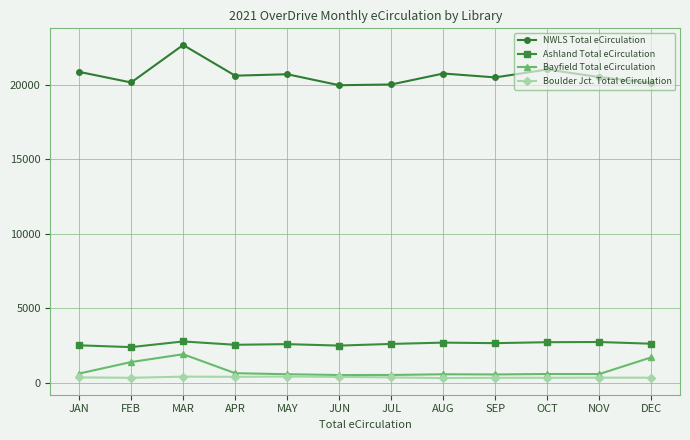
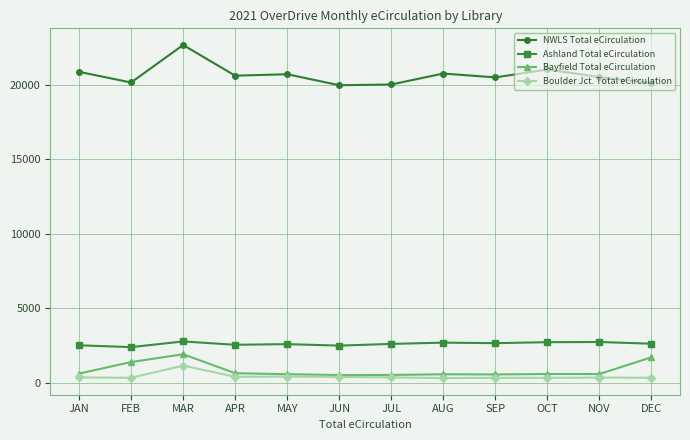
  {
    "Bayfield Total eCirculation": {
      "JAN": 600,
      "FEB": 1400,
      "MAR": 1900,
      "APR": 600,
      "AUG": 600,
      "SEP": 500,
      "OCT": 600,
      "NOV": 600,
      "DEC": 1700
    },
    "Boulder Jct. Total eCirculation": {
      "JAN": 300,
      "FEB": 300,
-     "MAR": 400,
+     "MAR": 1100,
      "APR": 400,
      "AUG": 300,
      "SEP": 300,
      "OCT": 300,
      "NOV": 300,
      "DEC": 300
    }
  }
